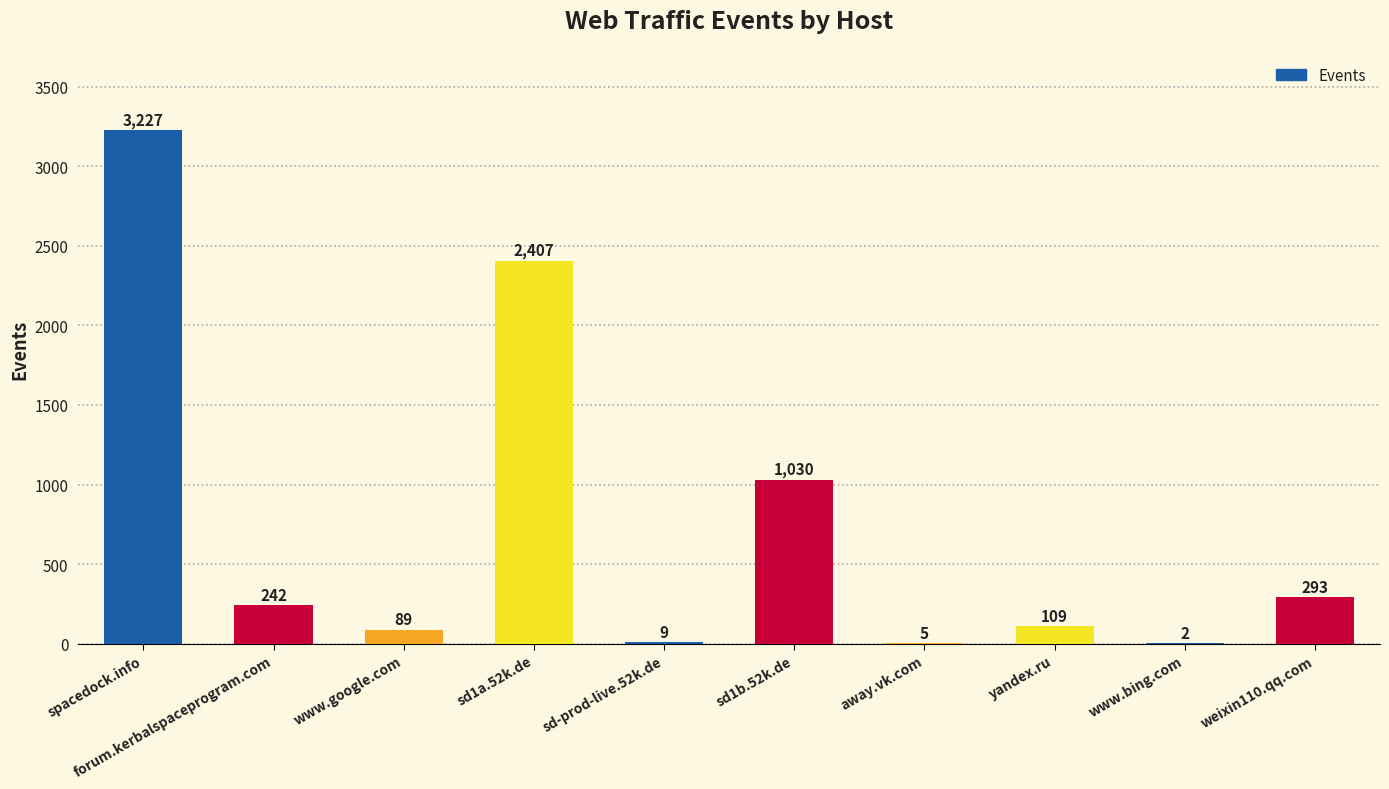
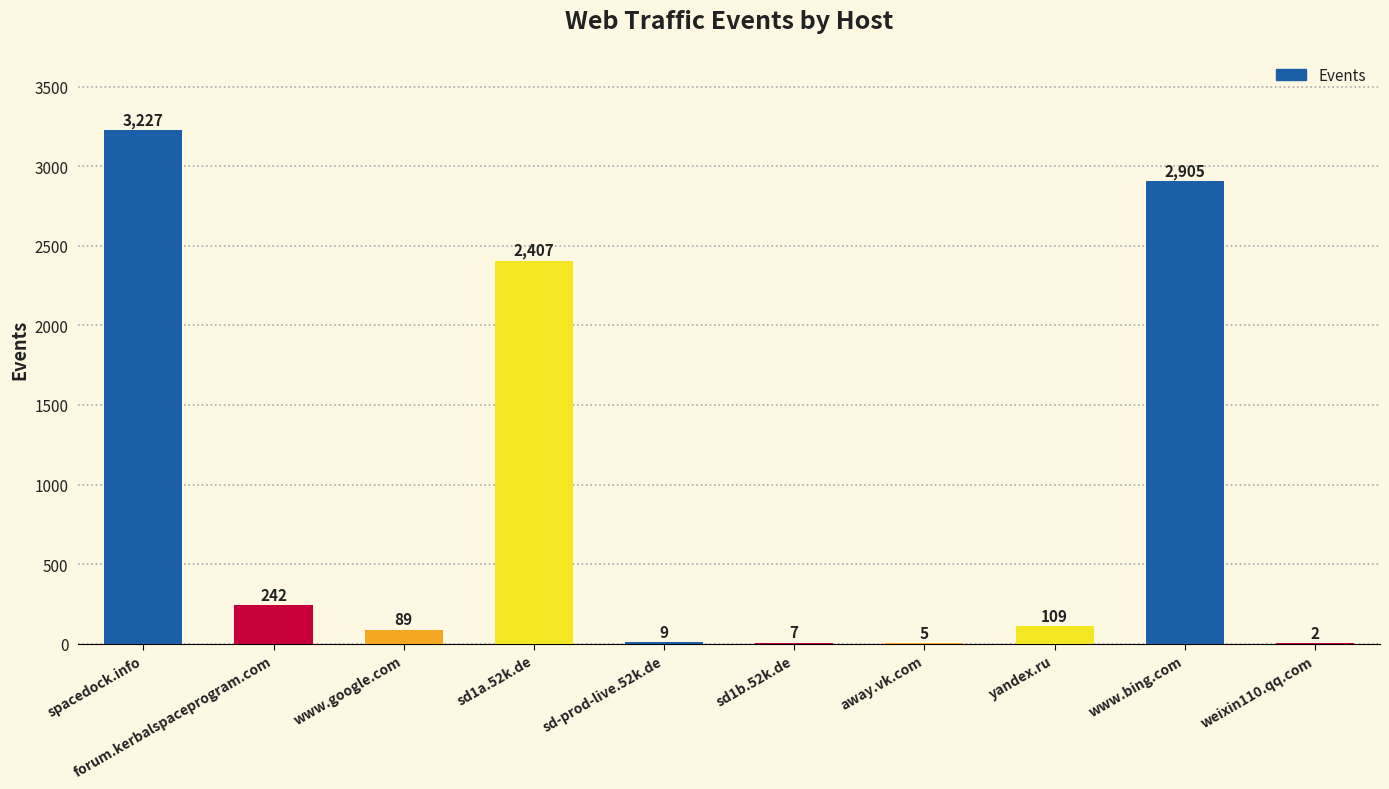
  {
    "spacedock.info": "3,227",
    "forum.kerbalspaceprogram.com": "242",
    "www.google.com": "89",
    "sd1a.52k.de": "2,407",
    "sd-prod-live.52k.de": "9",
-   "sd1b.52k.de": "1,030",
+   "sd1b.52k.de": "7",
    "away.vk.com": "5",
    "yandex.ru": "109",
-   "www.bing.com": "2",
-   "weixin110.qq.com": "293"
+   "www.bing.com": "2,905",
+   "weixin110.qq.com": "2"
  }
